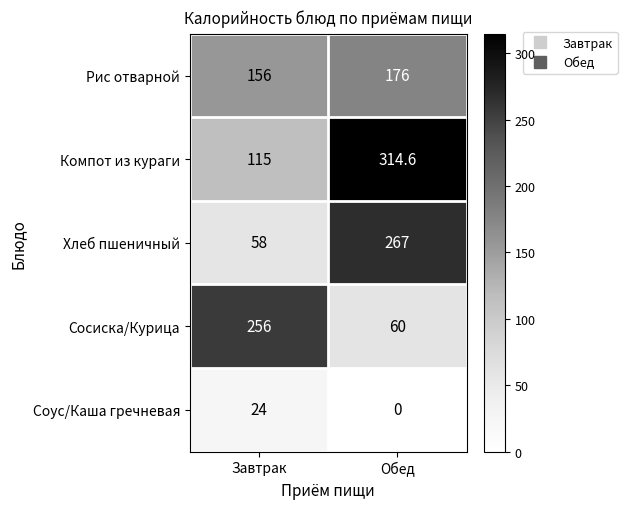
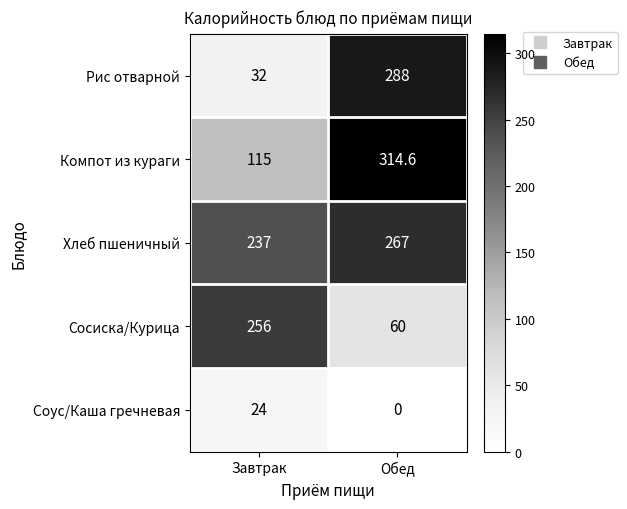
  {
    "Рис отварной": {
-     "Завтрак": 156,
-     "Обед": 176
+     "Завтрак": 32,
+     "Обед": 288
    },
    "Компот из кураги": {
      "Завтрак": 115,
      "Обед": 314.6
    },
    "Хлеб пшеничный": {
-     "Завтрак": 58,
+     "Завтрак": 237,
      "Обед": 267
    },
    "Сосиска/Курица": {
      "Завтрак": 256,
      "Обед": 60
    },
    "Соус/Каша гречневая": {
      "Завтрак": 24,
      "Обед": 0
    }
  }
